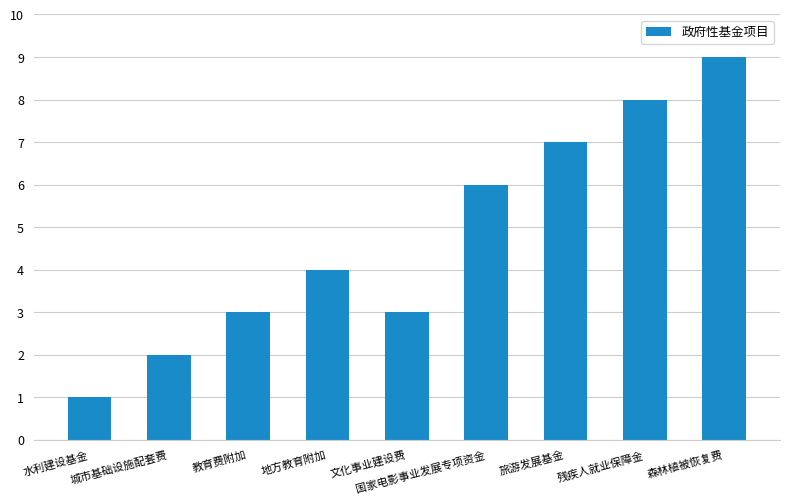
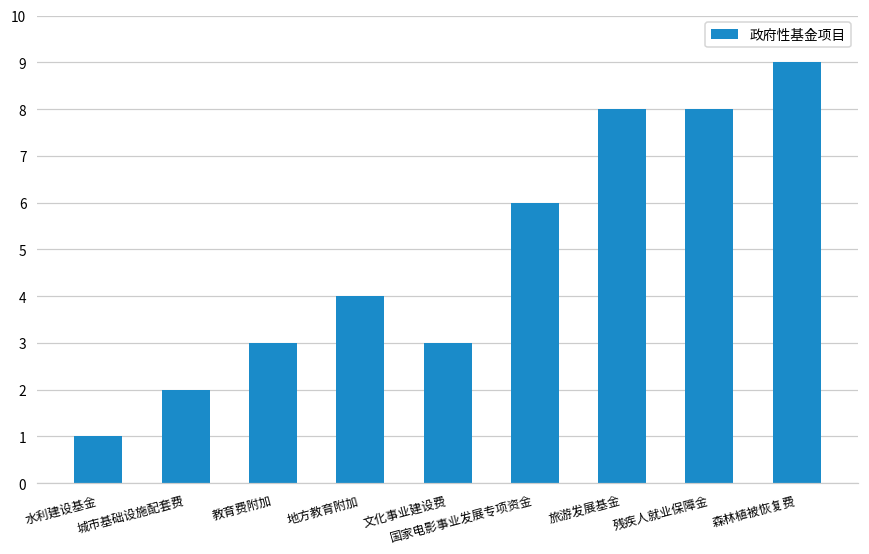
  {
    "水利建设基金": 1,
    "城市基础设施配套费": 2,
    "教育费附加": 3,
    "地方教育附加": 4,
    "文化事业建设费": 3,
    "国家电影事业发展专项资金": 6,
-   "旅游发展基金": 7,
+   "旅游发展基金": 8,
    "残疾人就业保障金": 8,
    "森林植被恢复费": 9
  }
